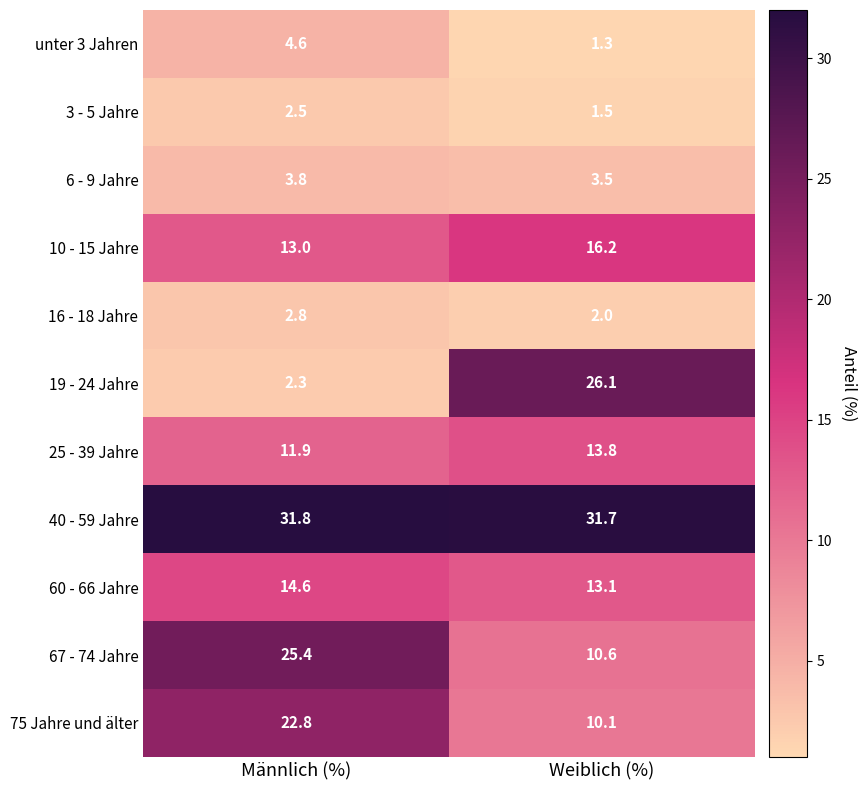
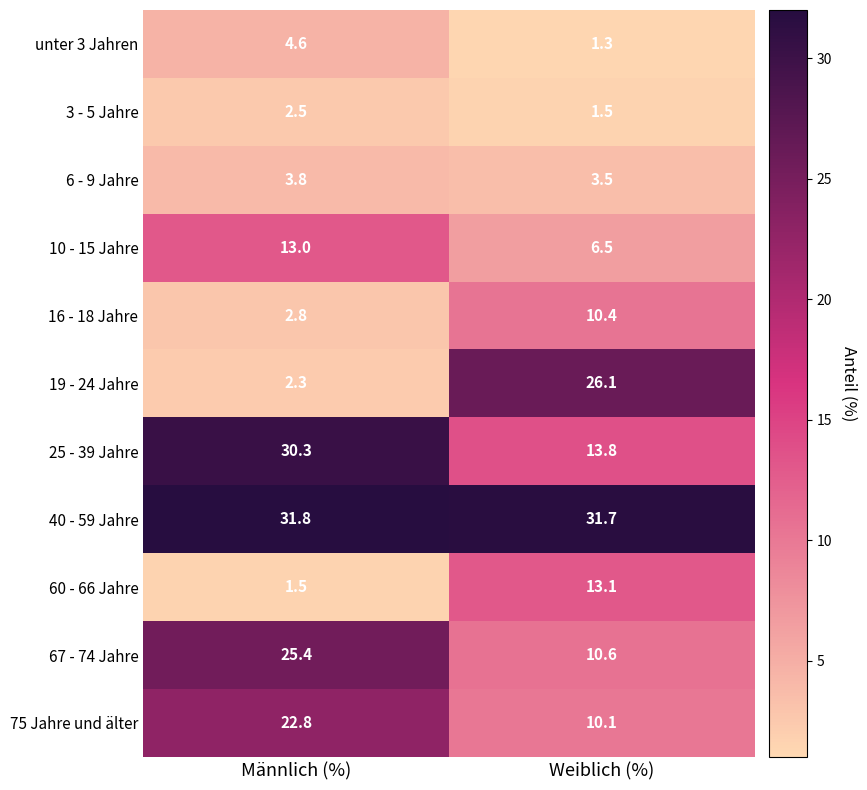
  {
    "unter 3 Jahren": {
      "Männlich (%)": 4.6,
      "Weiblich (%)": 1.3
    },
    "3 - 5 Jahre": {
      "Männlich (%)": 2.5,
      "Weiblich (%)": 1.5
    },
    "6 - 9 Jahre": {
      "Männlich (%)": 3.8,
      "Weiblich (%)": 3.5
    },
    "10 - 15 Jahre": {
      "Männlich (%)": 13.0,
-     "Weiblich (%)": 16.2
+     "Weiblich (%)": 6.5
    },
    "16 - 18 Jahre": {
      "Männlich (%)": 2.8,
-     "Weiblich (%)": 2.0
+     "Weiblich (%)": 10.4
    },
    "19 - 24 Jahre": {
      "Männlich (%)": 2.3,
      "Weiblich (%)": 26.1
    },
    "25 - 39 Jahre": {
-     "Männlich (%)": 11.9,
+     "Männlich (%)": 30.3,
      "Weiblich (%)": 13.8
    },
    "40 - 59 Jahre": {
      "Männlich (%)": 31.8,
      "Weiblich (%)": 31.7
    },
    "60 - 66 Jahre": {
-     "Männlich (%)": 14.6,
+     "Männlich (%)": 1.5,
      "Weiblich (%)": 13.1
    },
    "67 - 74 Jahre": {
      "Männlich (%)": 25.4,
      "Weiblich (%)": 10.6
    },
    "75 Jahre und älter": {
      "Männlich (%)": 22.8,
      "Weiblich (%)": 10.1
    }
  }
